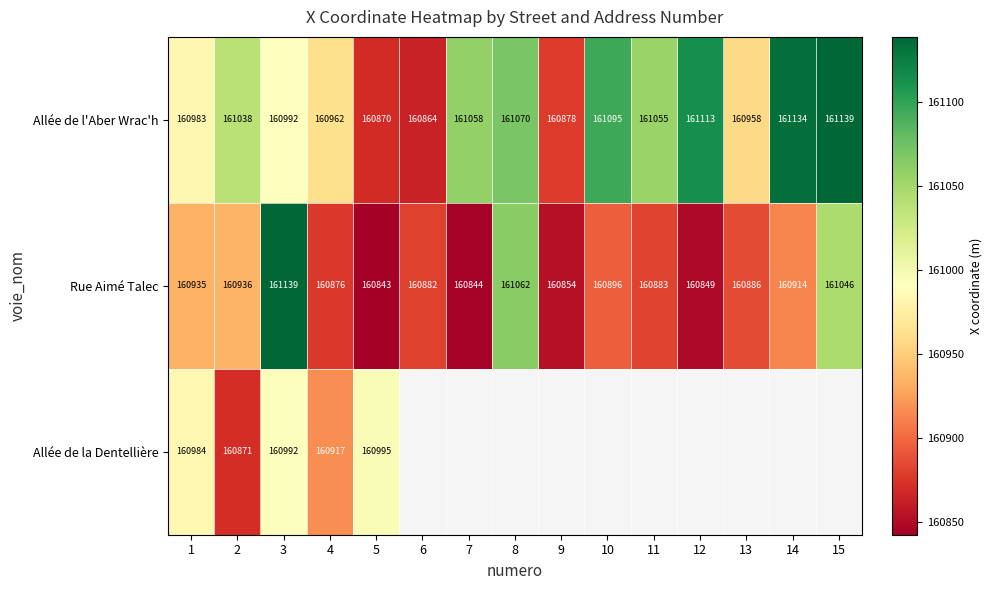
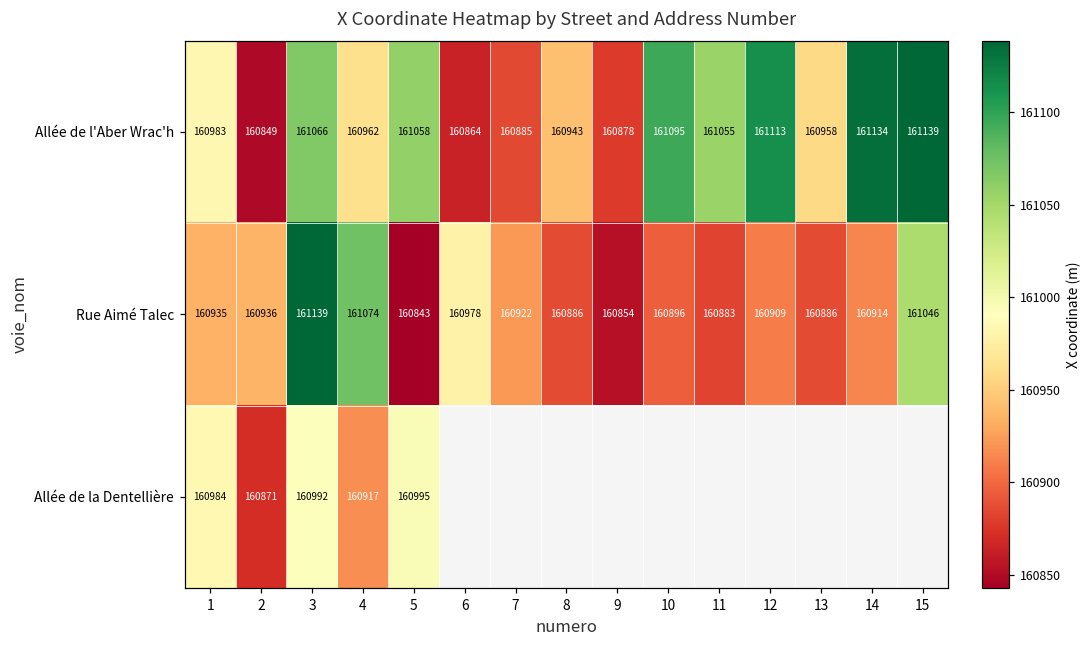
  {
    "Allée de l'Aber Wrac'h": {
      "1": 160983,
-     "2": 161038,
-     "3": 160992,
+     "2": 160849,
+     "3": 161066,
      "4": 160962,
-     "5": 160870,
+     "5": 161058,
      "6": 160864,
-     "7": 161058,
-     "8": 161070,
+     "7": 160885,
+     "8": 160943,
      "9": 160878,
      "10": 161095,
      "11": 161055,
      "12": 161113,
      "13": 160958,
      "14": 161134,
      "15": 161139
    },
    "Rue Aimé Talec": {
      "1": 160935,
      "2": 160936,
      "3": 161139,
-     "4": 160876,
+     "4": 161074,
      "5": 160843,
-     "6": 160882,
-     "7": 160844,
-     "8": 161062,
+     "6": 160978,
+     "7": 160922,
+     "8": 160886,
      "9": 160854,
      "10": 160896,
      "11": 160883,
-     "12": 160849,
+     "12": 160909,
      "13": 160886,
      "14": 160914,
      "15": 161046
    },
    "Allée de la Dentellière": {
      "1": 160984,
      "2": 160871,
      "3": 160992,
      "4": 160917,
      "5": 160995
    }
  }
